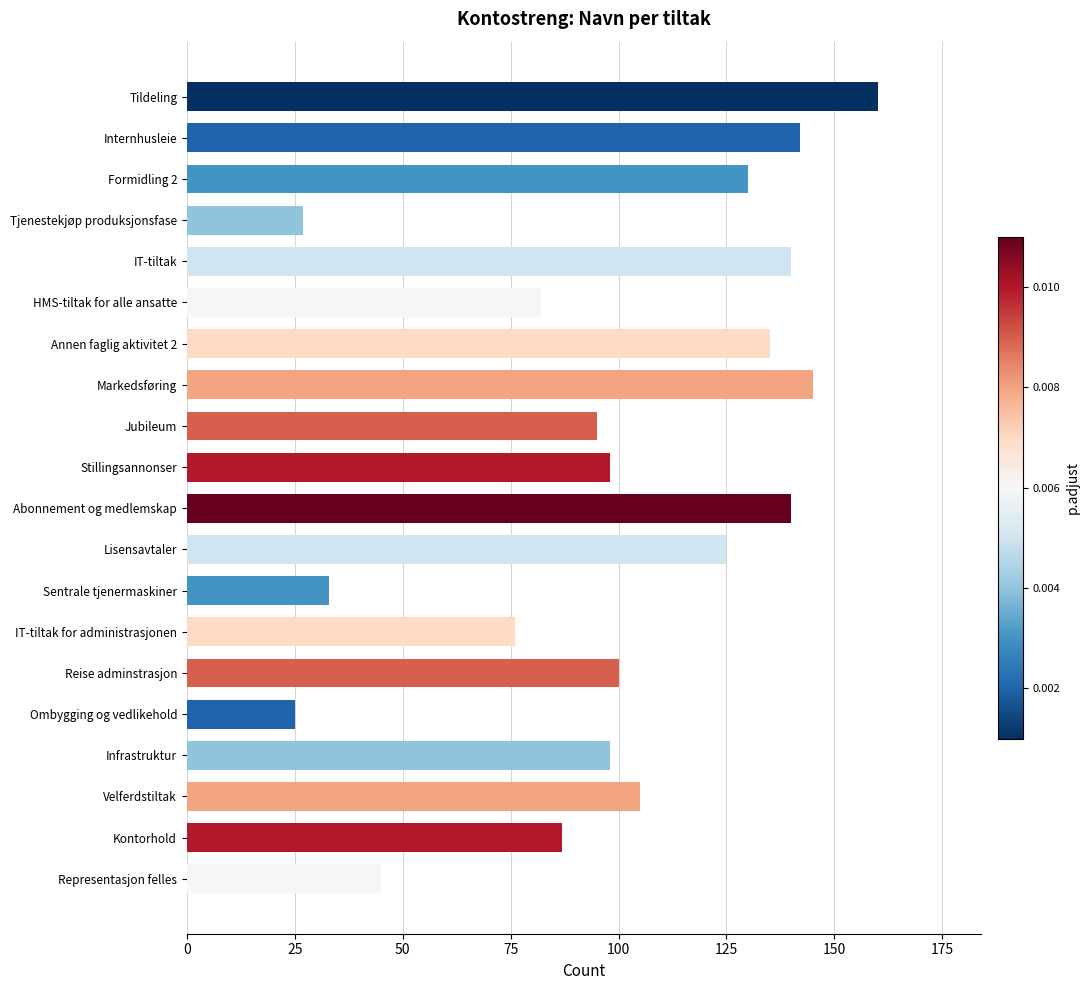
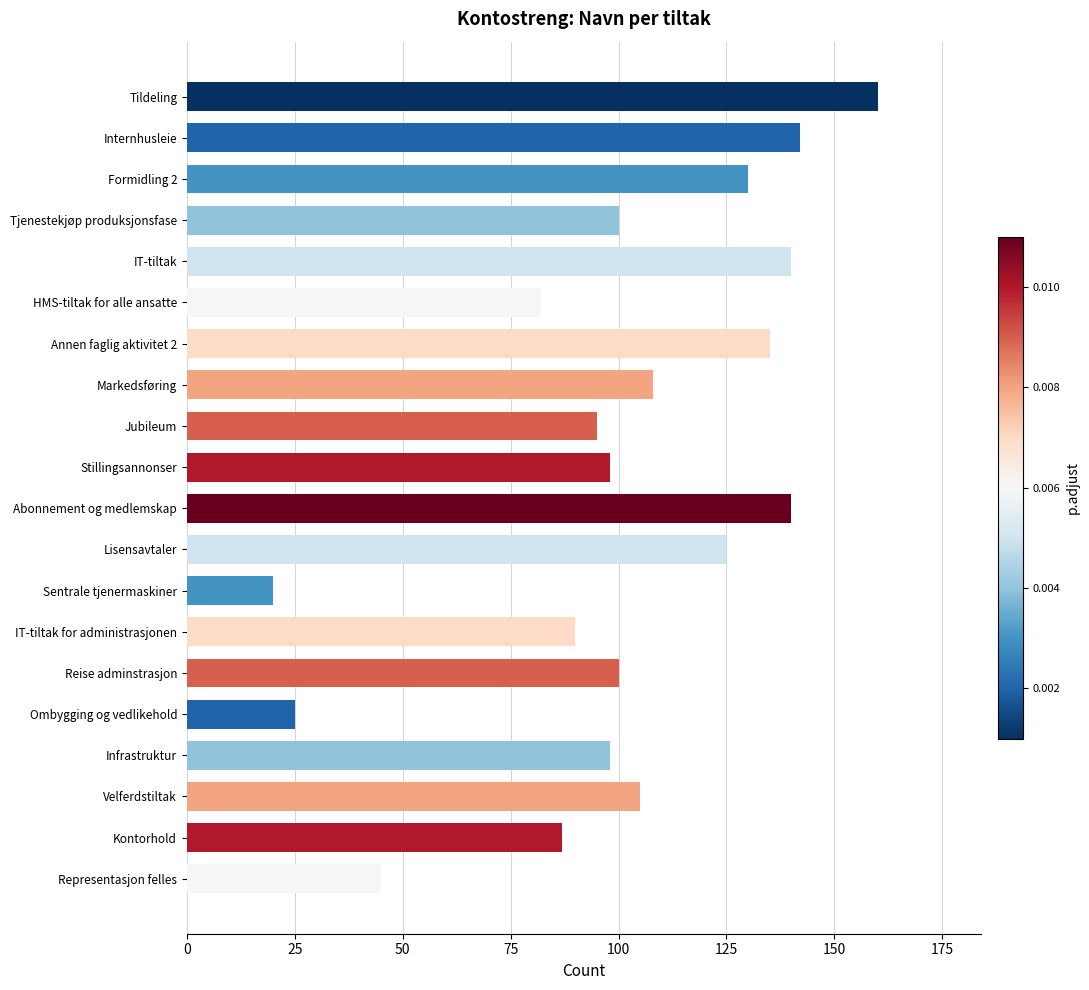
  {
    "Tildeling": 160,
    "Internhusleie": 142,
    "Formidling 2": 130,
-   "Tjenestekjøp produksjonsfase": 27,
+   "Tjenestekjøp produksjonsfase": 100,
    "IT-tiltak": 140,
    "HMS-tiltak for alle ansatte": 82,
    "Annen faglig aktivitet 2": 135,
-   "Markedsføring": 145,
+   "Markedsføring": 108,
    "Jubileum": 95,
    "Stillingsannonser": 98,
    "Abonnement og medlemskap": 140,
    "Lisensavtaler": 125,
-   "Sentrale tjenermaskiner": 33,
-   "IT-tiltak for administrasjonen": 76,
+   "Sentrale tjenermaskiner": 20,
+   "IT-tiltak for administrasjonen": 90,
    "Reise adminstrasjon": 100,
    "Ombygging og vedlikehold": 25,
    "Infrastruktur": 98,
    "Velferdstiltak": 105,
    "Kontorhold": 87,
    "Representasjon felles": 45
  }
